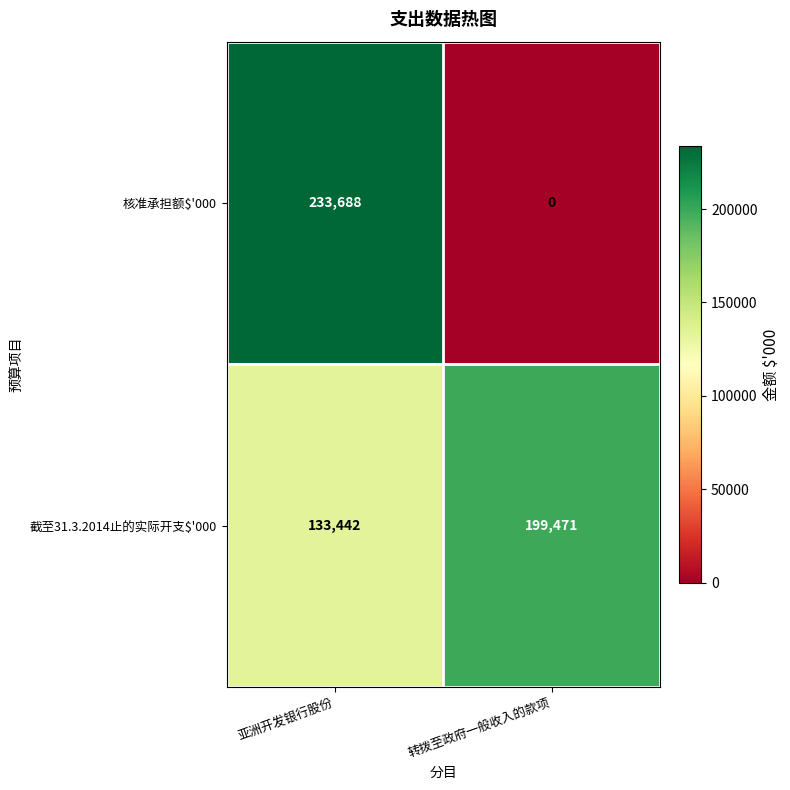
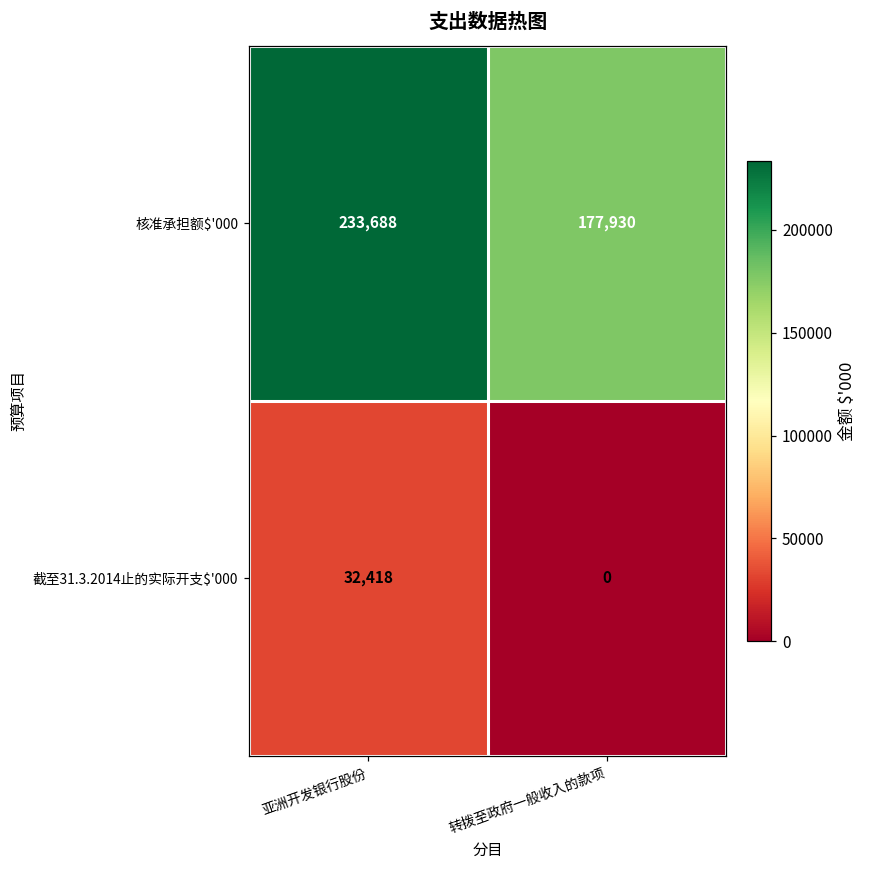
  {
    "核准承担额$'000": {
      "亚洲开发银行股份": "233,688",
-     "转拨至政府一般收入的款项": "0"
+     "转拨至政府一般收入的款项": "177,930"
    },
    "截至31.3.2014止的实际开支$'000": {
-     "亚洲开发银行股份": "133,442",
-     "转拨至政府一般收入的款项": "199,471"
+     "亚洲开发银行股份": "32,418",
+     "转拨至政府一般收入的款项": "0"
    }
  }
